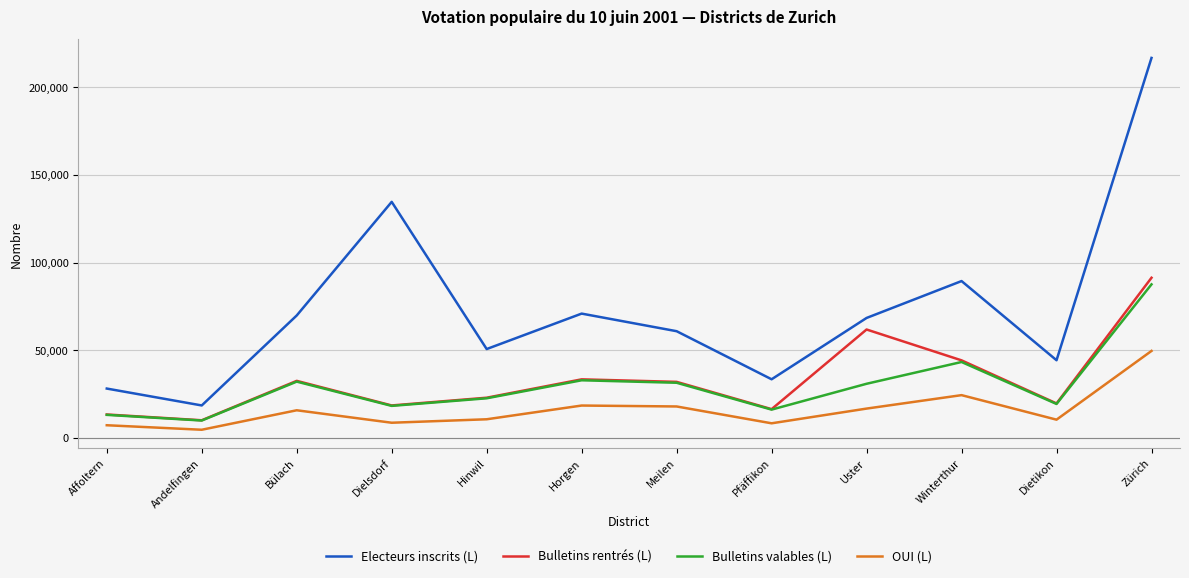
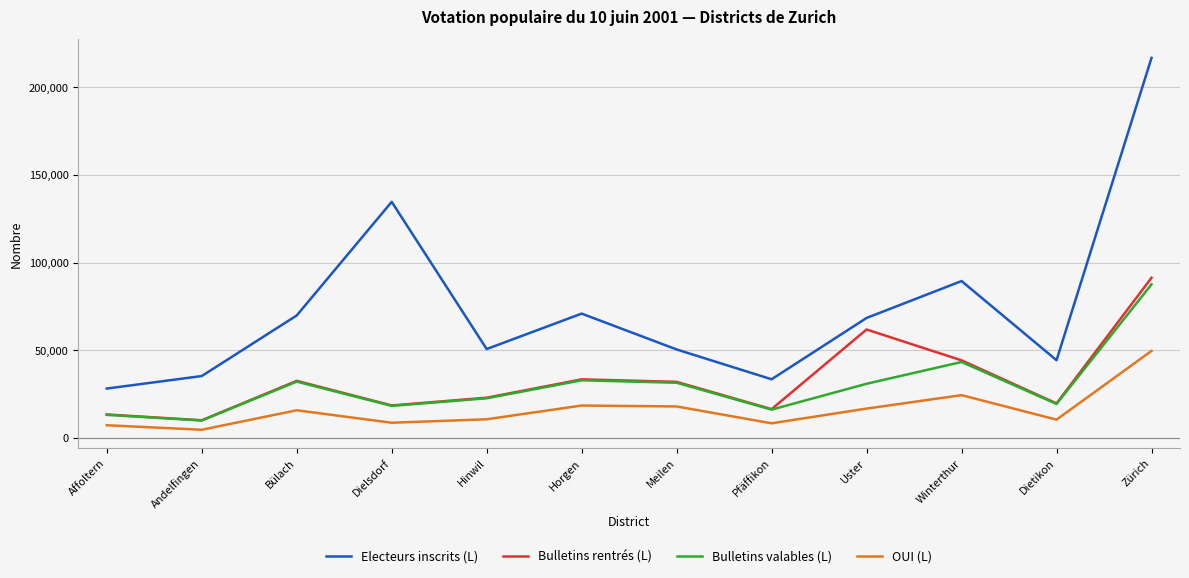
  {
    "Electeurs inscrits (L)": {
      "Affoltern": "28,000",
-     "Andelfingen": "18,000",
+     "Andelfingen": "35,000",
      "Bülach": "70,000",
      "Dielsdorf": "135,000",
      "Hinwil": "51,000",
      "Horgen": "71,000",
-     "Meilen": "61,000",
+     "Meilen": "50,000",
      "Pfäffikon": "33,000",
      "Uster": "68,000",
      "Winterthur": "89,000",
      "Dietikon": "44,000",
      "Zürich": "217,000"
    },
    "Bulletins rentrés (L)": {
      "Uster": "62,000",
      "Zürich": "91,000"
    },
    "Bulletins valables (L)": {
      "Uster": "31,000",
      "Zürich": "88,000"
    },
    "OUI (L)": {
      "Affoltern": "7,000",
      "Andelfingen": "5,000",
      "Bülach": "16,000",
      "Dielsdorf": "9,000",
      "Hinwil": "11,000",
      "Horgen": "18,000",
      "Meilen": "18,000",
      "Pfäffikon": "8,000",
      "Uster": "17,000",
      "Winterthur": "24,000",
      "Dietikon": "10,000",
      "Zürich": "50,000"
    }
  }
